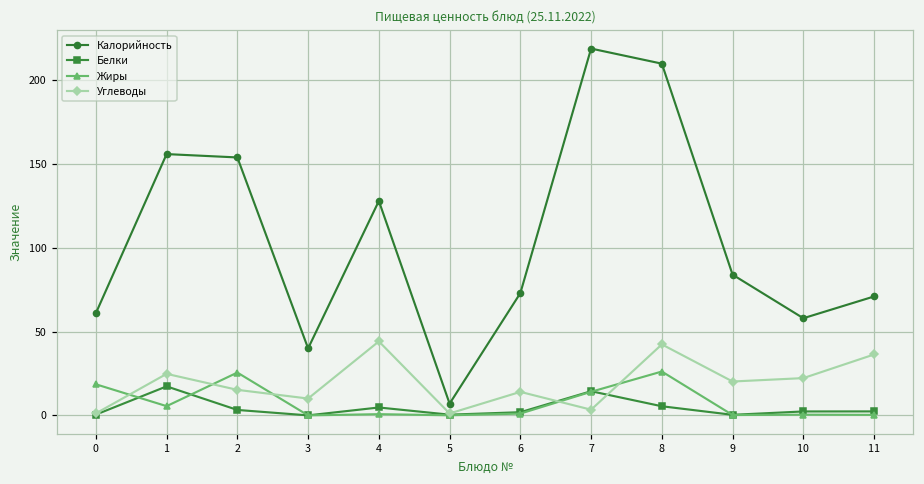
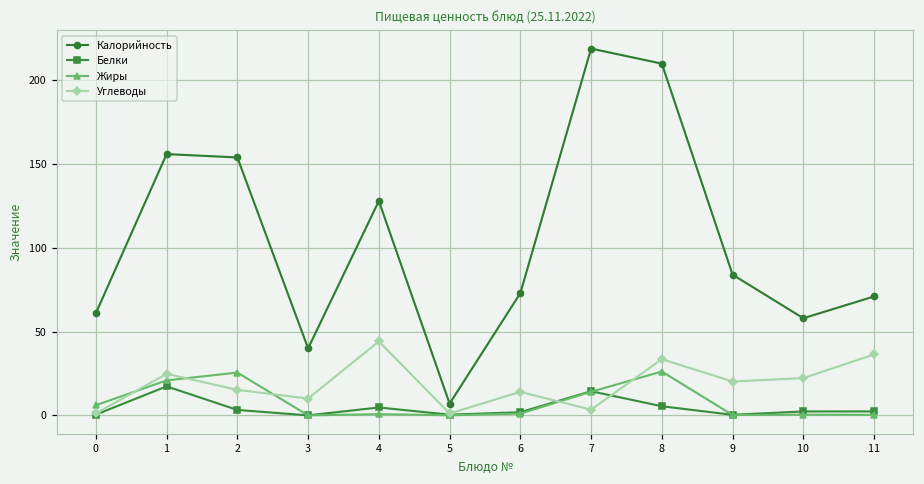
  {
    "Жиры": {
-     "0": 19,
-     "1": 6,
+     "0": 6,
+     "1": 21,
      "2": 26,
      "4": 1,
      "8": 26,
      "10": 0,
      "11": 0
    },
    "Углеводы": {
      "1": 25,
      "2": 15,
      "3": 10,
      "4": 44,
      "6": 14,
      "7": 3,
-     "8": 42,
+     "8": 34,
      "9": 20,
      "10": 22,
      "11": 36
    }
  }
